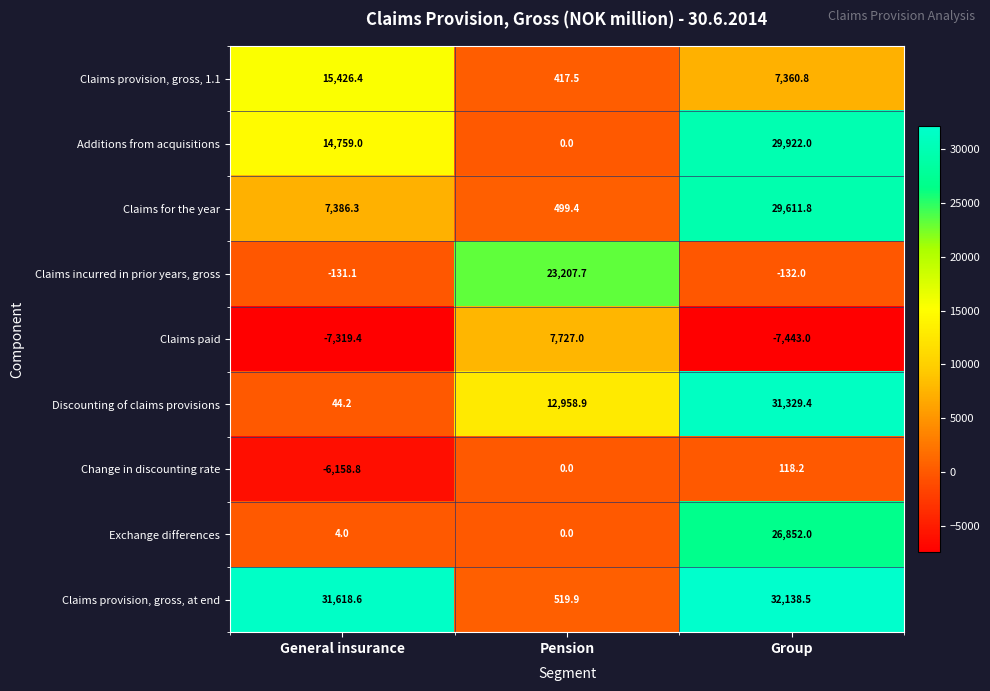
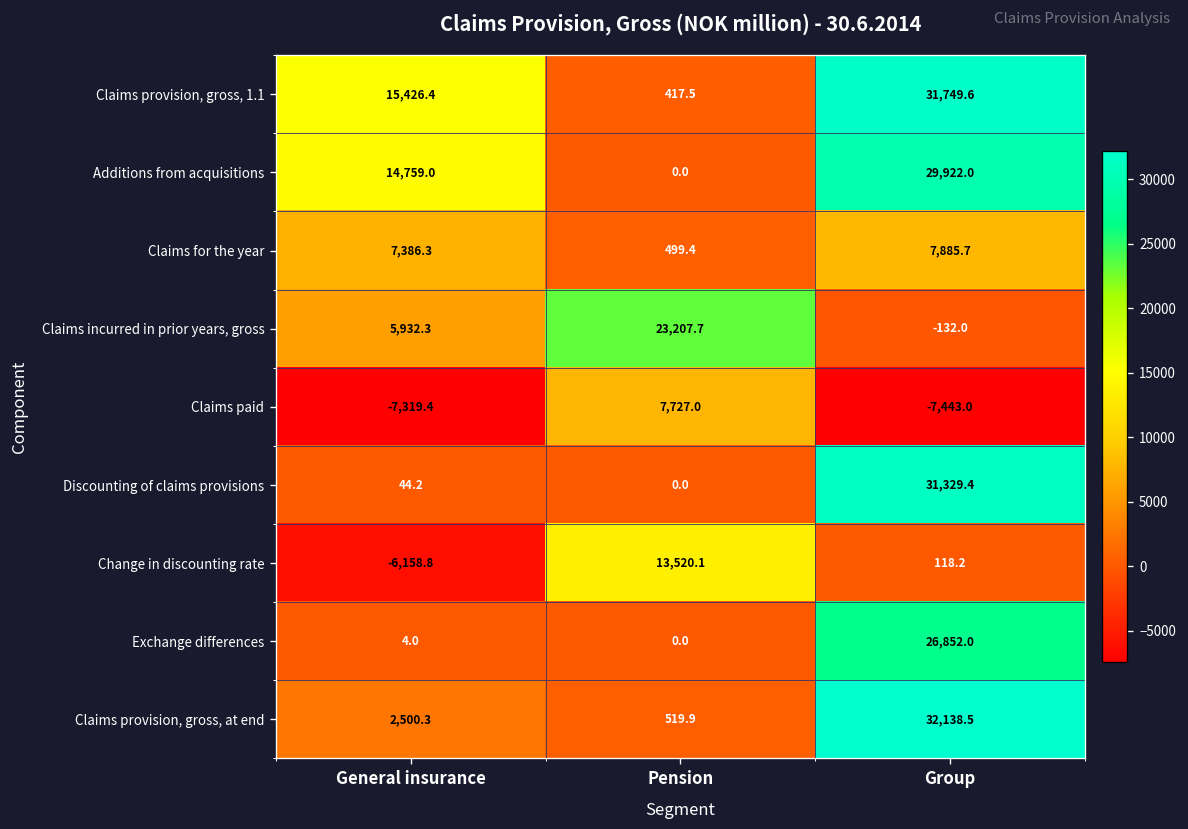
  {
    "Claims provision, gross, 1.1": {
      "General insurance": "15,426.4",
      "Pension": "417.5",
-     "Group": "7,360.8"
+     "Group": "31,749.6"
    },
    "Additions from acquisitions": {
      "General insurance": "14,759.0",
      "Pension": "0.0",
      "Group": "29,922.0"
    },
    "Claims for the year": {
      "General insurance": "7,386.3",
      "Pension": "499.4",
-     "Group": "29,611.8"
+     "Group": "7,885.7"
    },
    "Claims incurred in prior years, gross": {
-     "General insurance": "-131.1",
+     "General insurance": "5,932.3",
      "Pension": "23,207.7",
      "Group": "-132.0"
    },
    "Claims paid": {
      "General insurance": "-7,319.4",
      "Pension": "7,727.0",
      "Group": "-7,443.0"
    },
    "Discounting of claims provisions": {
      "General insurance": "44.2",
-     "Pension": "12,958.9",
+     "Pension": "0.0",
      "Group": "31,329.4"
    },
    "Change in discounting rate": {
      "General insurance": "-6,158.8",
-     "Pension": "0.0",
+     "Pension": "13,520.1",
      "Group": "118.2"
    },
    "Exchange differences": {
      "General insurance": "4.0",
      "Pension": "0.0",
      "Group": "26,852.0"
    },
    "Claims provision, gross, at end": {
-     "General insurance": "31,618.6",
+     "General insurance": "2,500.3",
      "Pension": "519.9",
      "Group": "32,138.5"
    }
  }
